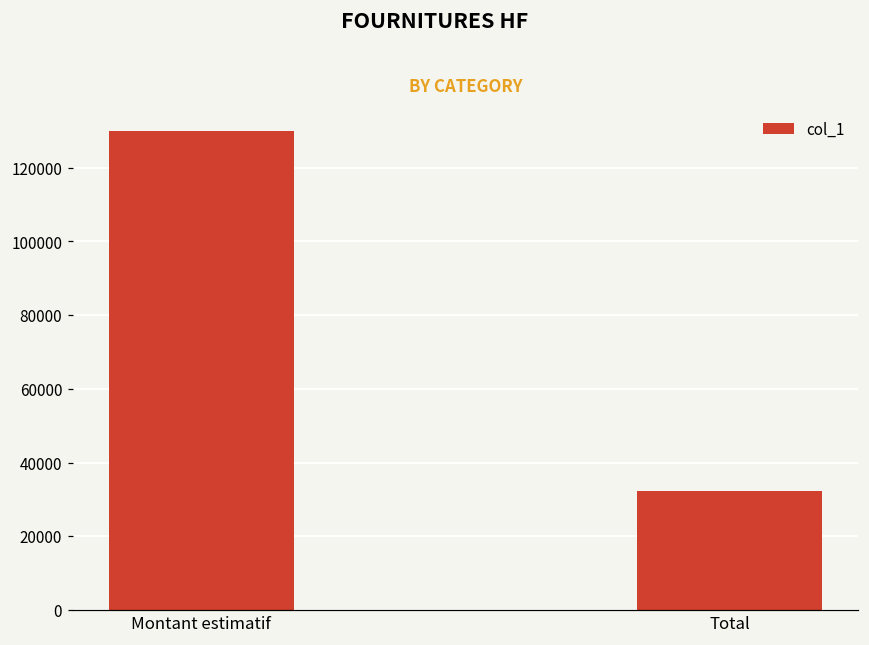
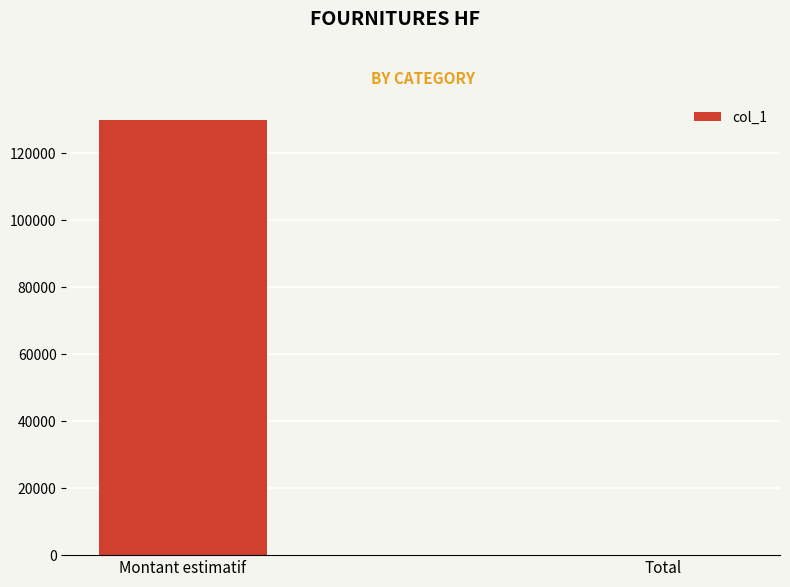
  {
    "Montant estimatif": 130000,
-   "Total": 32000
+   "Total": 0
  }
